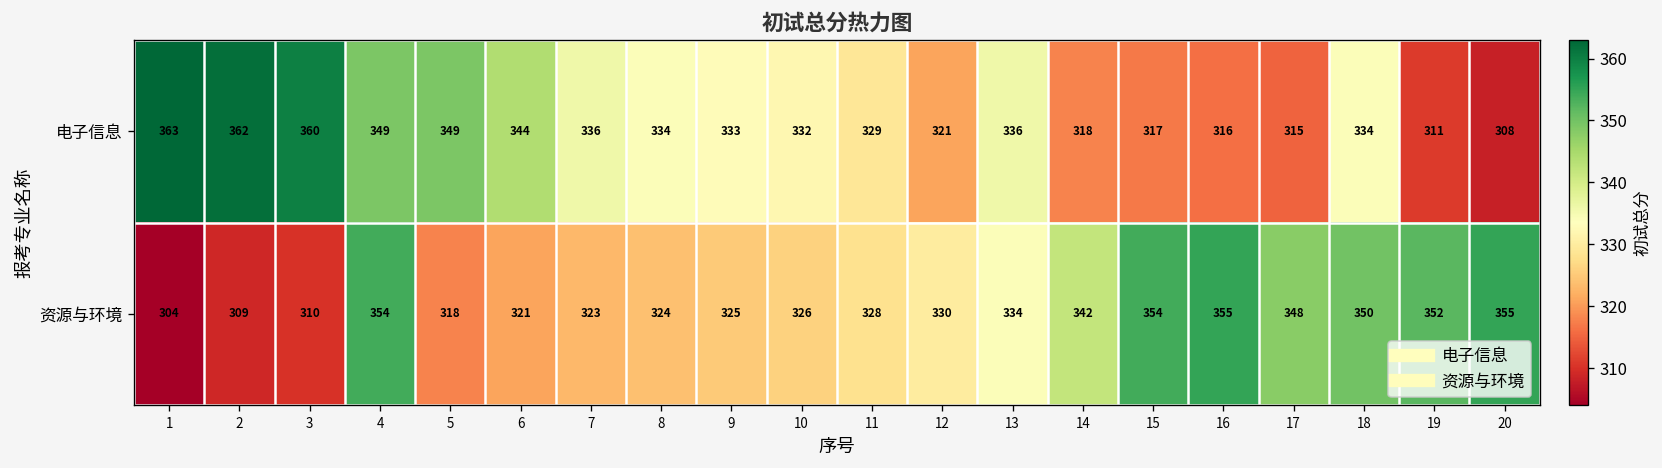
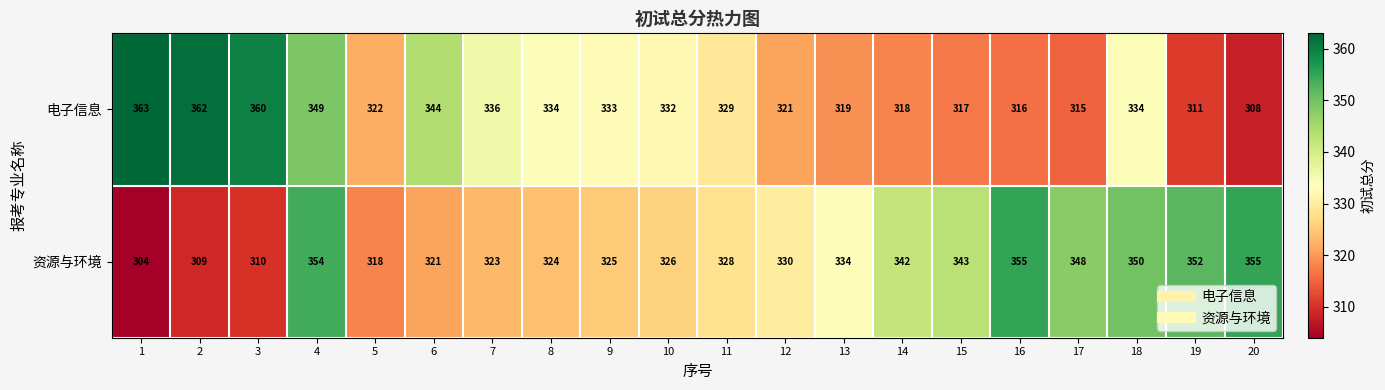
  {
    "电子信息": {
      "1": 363,
      "2": 362,
      "3": 360,
      "4": 349,
-     "5": 349,
+     "5": 322,
      "6": 344,
      "7": 336,
      "8": 334,
      "9": 333,
      "10": 332,
      "11": 329,
      "12": 321,
-     "13": 336,
+     "13": 319,
      "14": 318,
      "15": 317,
      "16": 316,
      "17": 315,
      "18": 334,
      "19": 311,
      "20": 308
    },
    "资源与环境": {
      "1": 304,
      "2": 309,
      "3": 310,
      "4": 354,
      "5": 318,
      "6": 321,
      "7": 323,
      "8": 324,
      "9": 325,
      "10": 326,
      "11": 328,
      "12": 330,
      "13": 334,
      "14": 342,
-     "15": 354,
+     "15": 343,
      "16": 355,
      "17": 348,
      "18": 350,
      "19": 352,
      "20": 355
    }
  }
